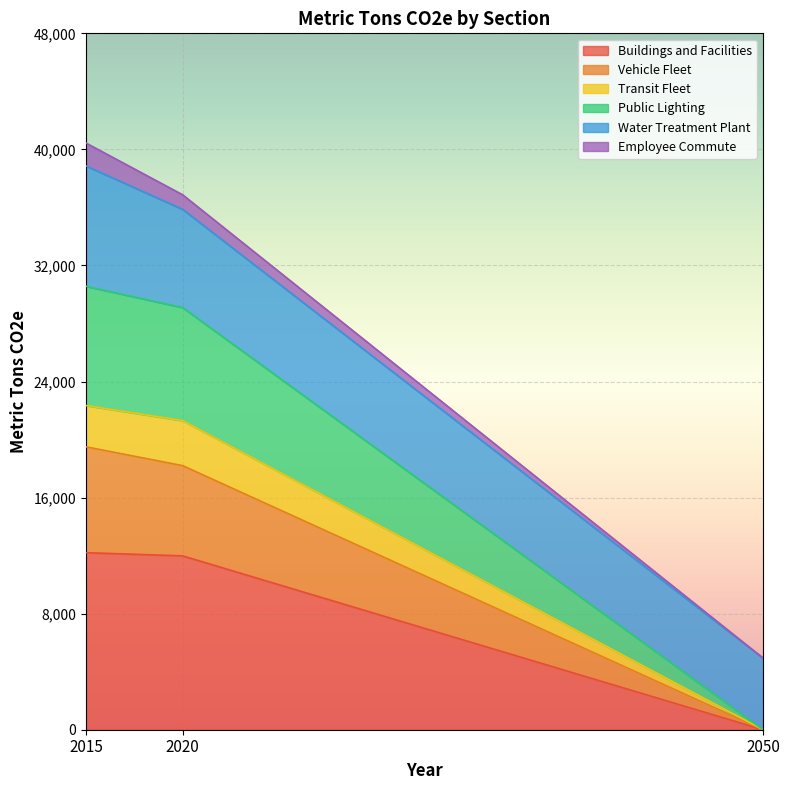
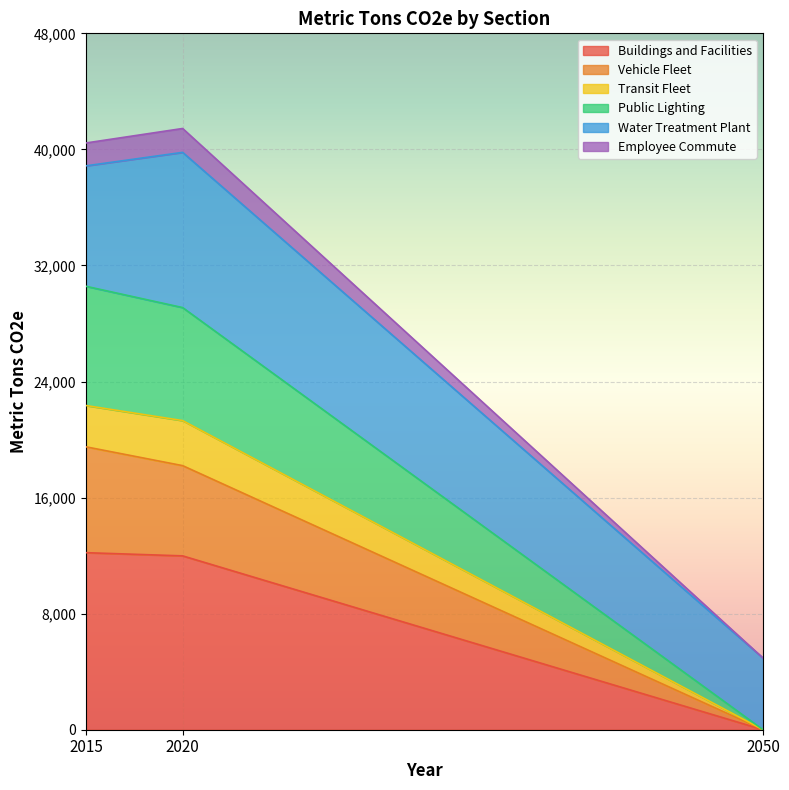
  {
    "Transit Fleet": {
      "2015": "2,800",
      "2020": "3,100"
    },
    "Public Lighting": {
      "2015": "8,200",
      "2020": "7,800"
    },
    "Water Treatment Plant": {
      "2015": "8,300",
-     "2020": "6,800"
+     "2020": "10,700"
    },
    "Employee Commute": {
      "2015": "1,600",
-     "2020": "1,000"
+     "2020": "1,600"
    }
  }
